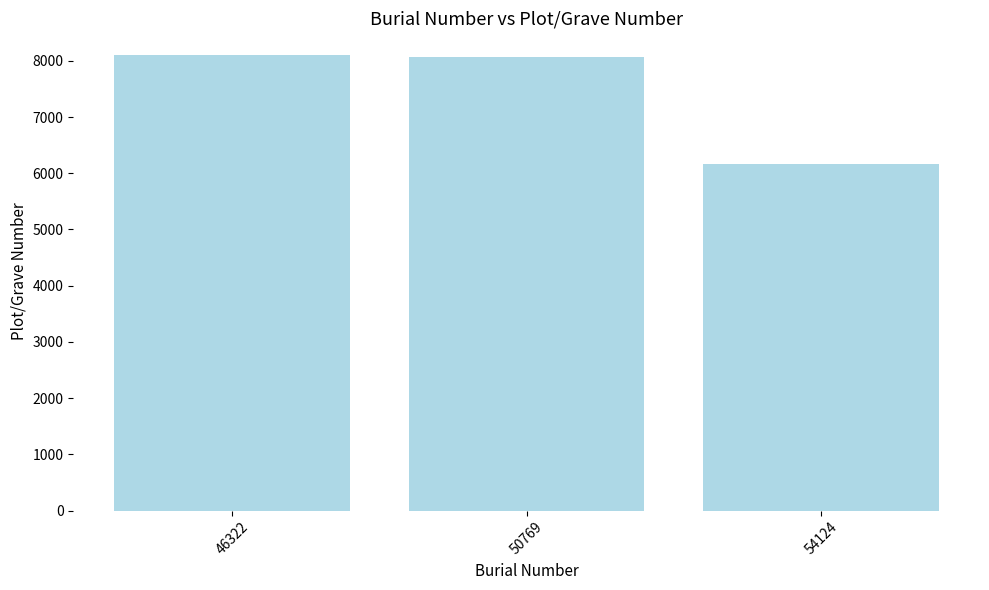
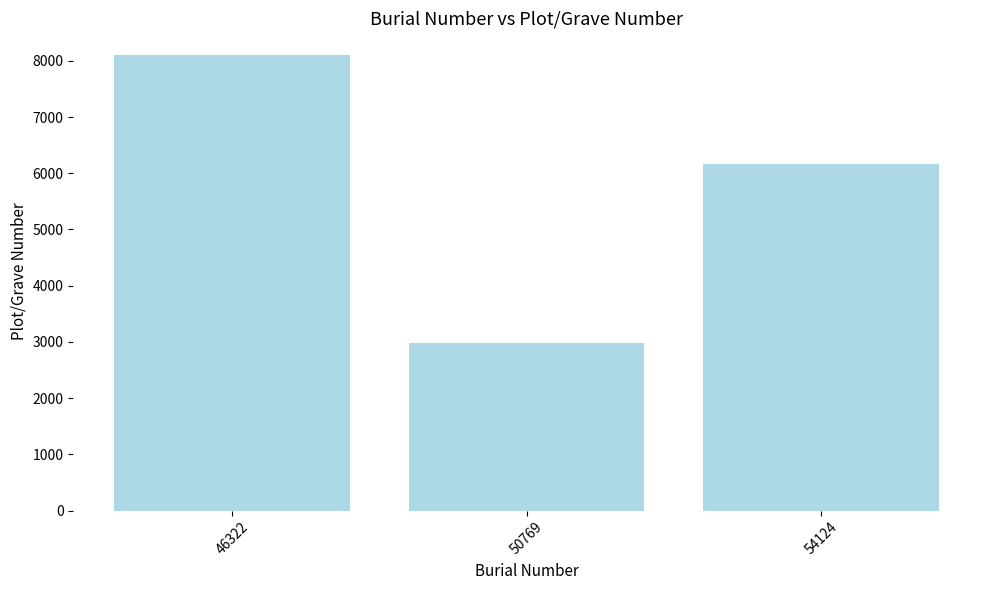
  {
    "46322": 8100,
-   "50769": 8100,
+   "50769": 3000,
    "54124": 6200
  }
